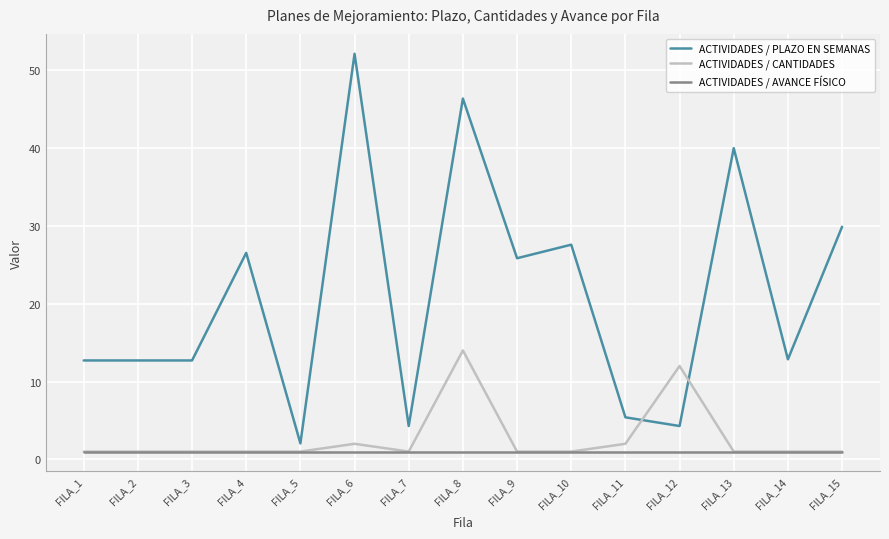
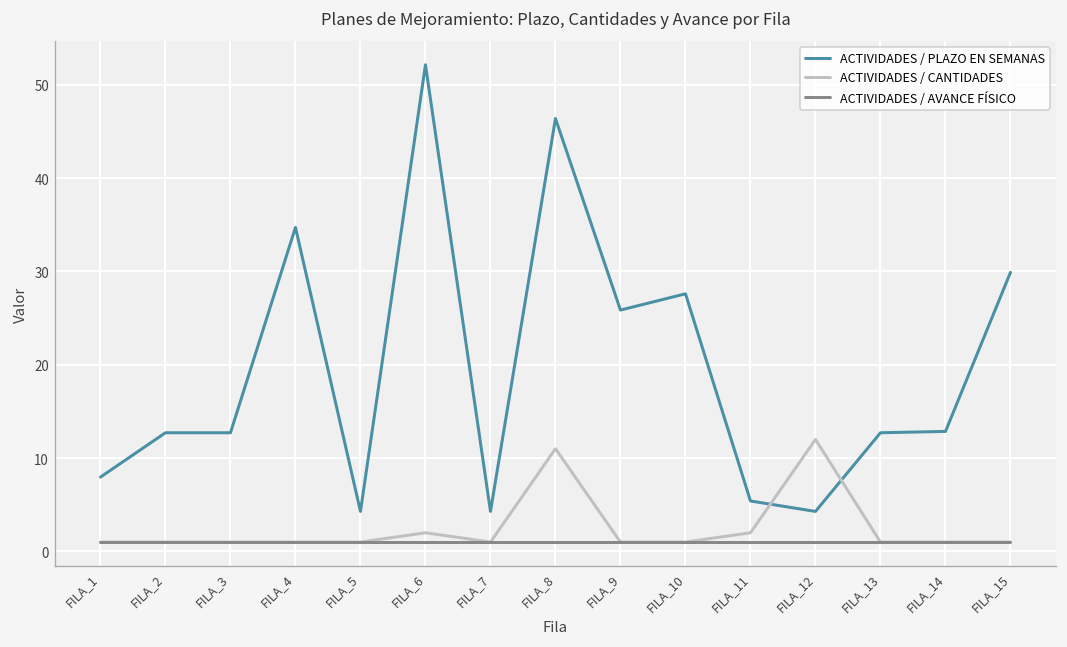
  {
    "ACTIVIDADES / PLAZO EN SEMANAS": {
-     "FILA_1": 13,
+     "FILA_1": 8,
      "FILA_2": 13,
      "FILA_3": 13,
-     "FILA_4": 27,
-     "FILA_5": 2,
+     "FILA_4": 35,
+     "FILA_5": 4,
      "FILA_6": 52,
      "FILA_7": 4,
      "FILA_8": 46,
      "FILA_9": 26,
      "FILA_10": 28,
      "FILA_11": 5,
      "FILA_12": 4,
-     "FILA_13": 40,
+     "FILA_13": 13,
      "FILA_14": 13,
      "FILA_15": 30
    },
    "ACTIVIDADES / CANTIDADES": {
      "FILA_6": 2,
-     "FILA_8": 14,
+     "FILA_8": 11,
      "FILA_11": 2,
      "FILA_12": 12
    },
    "ACTIVIDADES / AVANCE FÍSICO": {
      "FILA_6": 1,
      "FILA_8": 1,
      "FILA_11": 1,
      "FILA_12": 1
    }
  }
